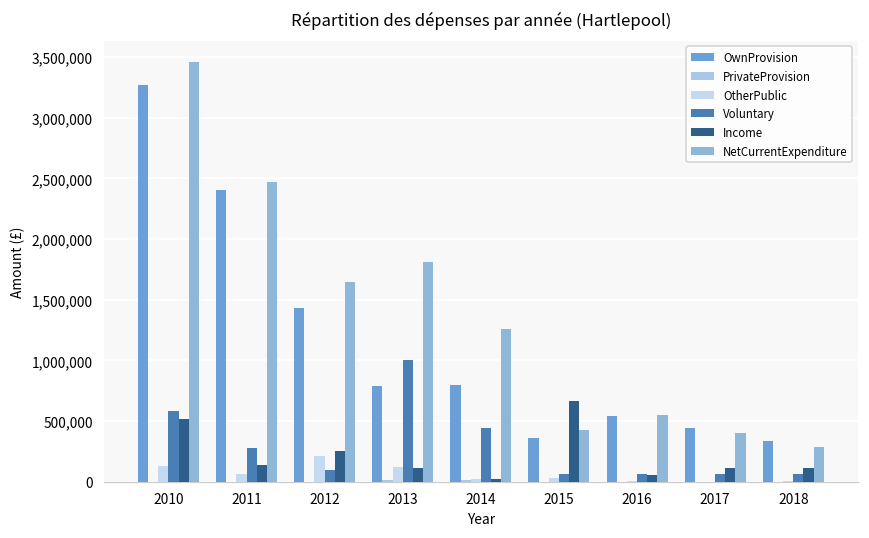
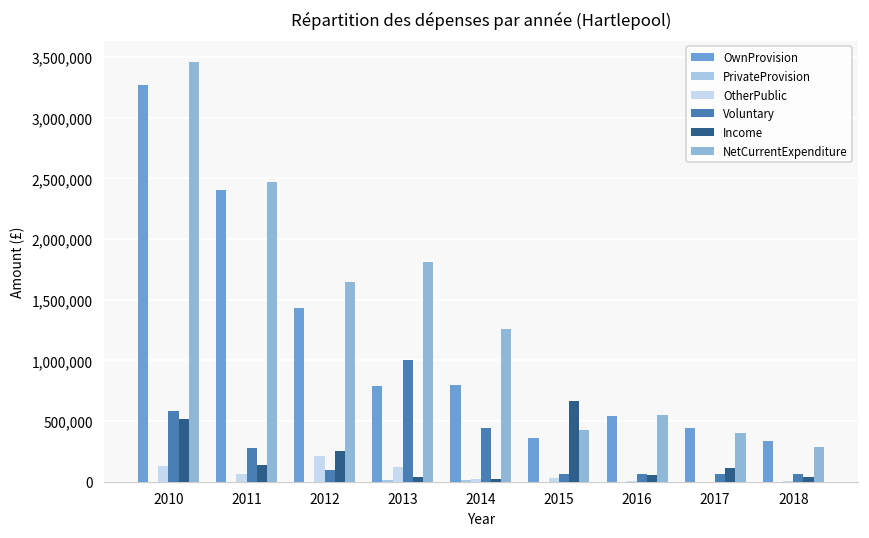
  {
    "Income": {
      "2010": "510,000",
      "2011": "140,000",
      "2012": "250,000",
-     "2013": "120,000",
+     "2013": "40,000",
      "2015": "660,000",
      "2016": "60,000",
      "2017": "110,000",
-     "2018": "110,000"
+     "2018": "40,000"
    }
  }
